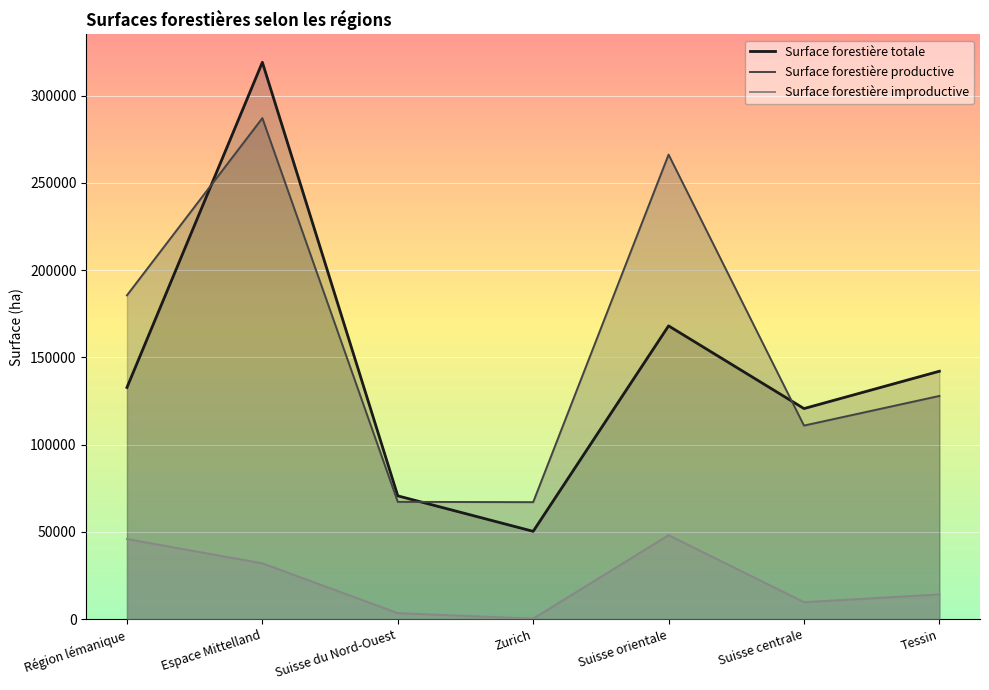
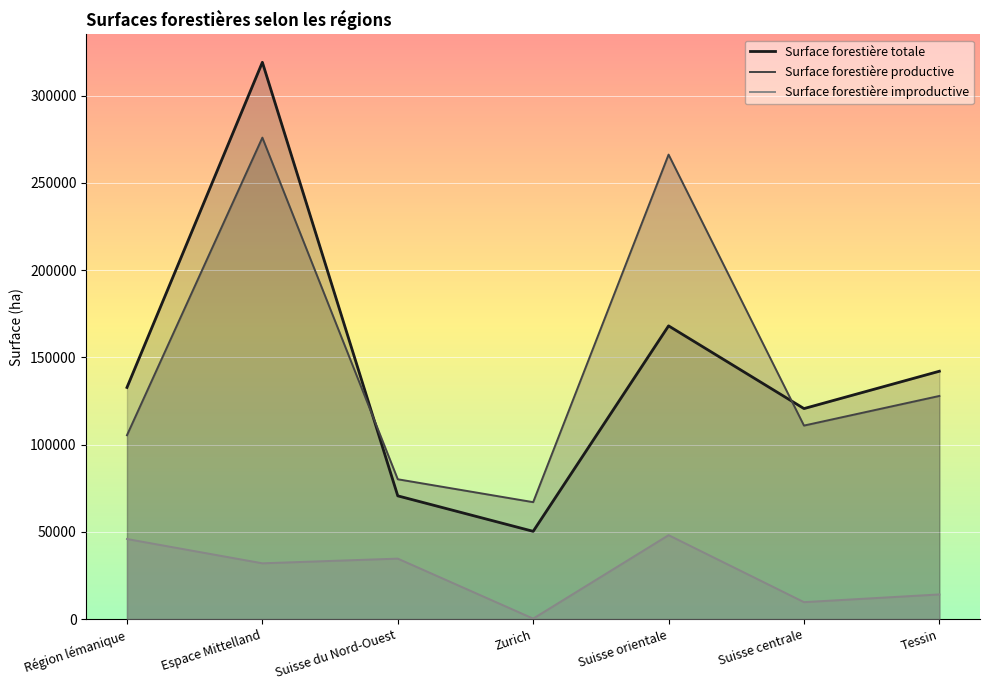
  {
    "Surface forestière totale": {
      "Région lémanique": 133000,
      "Espace Mittelland": 319000,
      "Suisse du Nord-Ouest": 71000,
      "Zurich": 50000,
      "Suisse orientale": 168000,
      "Suisse centrale": 121000,
      "Tessin": 142000
    },
    "Surface forestière productive": {
-     "Région lémanique": 186000,
-     "Espace Mittelland": 287000,
-     "Suisse du Nord-Ouest": 67000,
+     "Région lémanique": 105000,
+     "Espace Mittelland": 276000,
+     "Suisse du Nord-Ouest": 80000,
      "Zurich": 67000,
      "Suisse orientale": 266000,
      "Suisse centrale": 111000,
      "Tessin": 128000
    },
    "Surface forestière improductive": {
      "Région lémanique": 46000,
      "Espace Mittelland": 32000,
-     "Suisse du Nord-Ouest": 3000,
+     "Suisse du Nord-Ouest": 35000,
      "Zurich": 0,
      "Suisse orientale": 48000,
      "Suisse centrale": 10000,
      "Tessin": 14000
    }
  }
